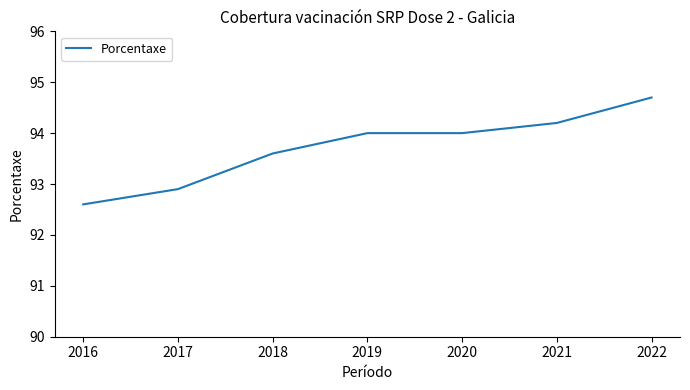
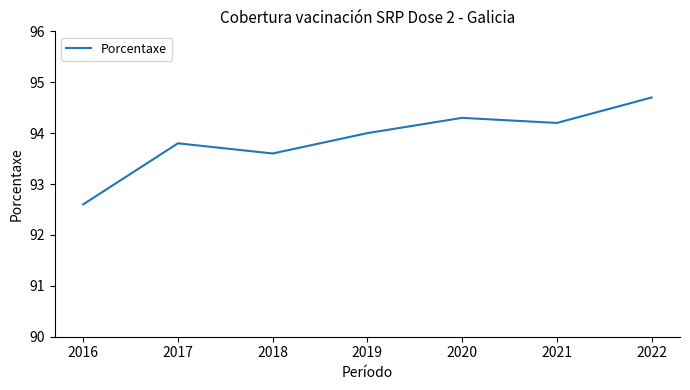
  {
    "2016": 92.6,
-   "2017": 92.9,
+   "2017": 93.8,
    "2018": 93.6,
    "2019": 94.0,
-   "2020": 94.0,
+   "2020": 94.3,
    "2021": 94.2,
    "2022": 94.7
  }
